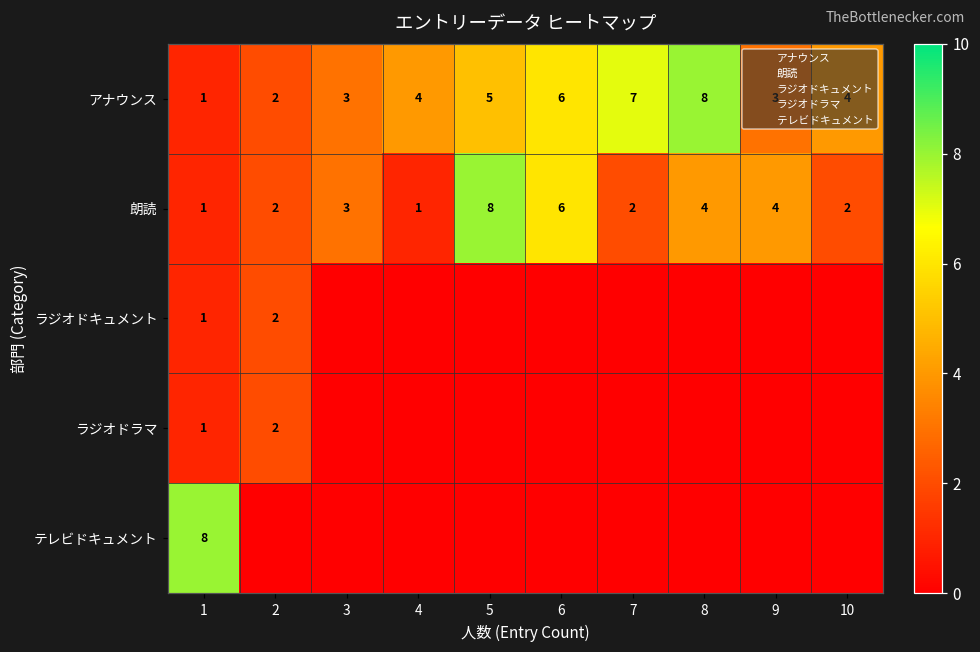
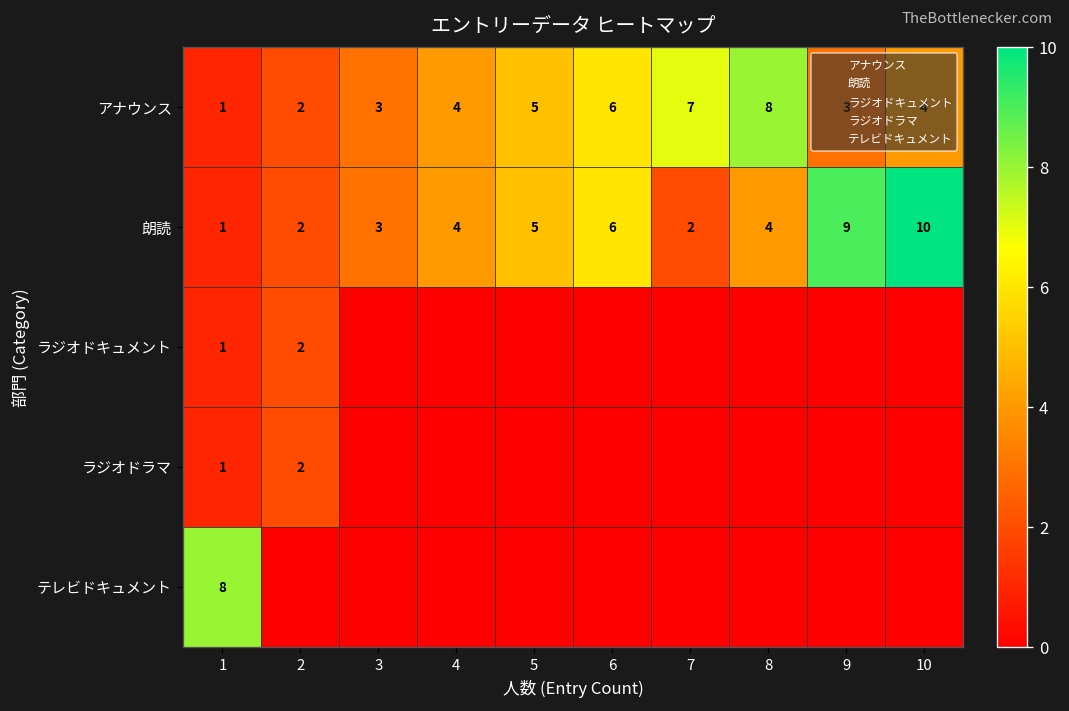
  {
    "アナウンス": {
      "1": 1,
      "2": 2,
      "3": 3,
      "4": 4,
      "5": 5,
      "6": 6,
      "7": 7,
      "8": 8
    },
    "朗読": {
      "1": 1,
      "2": 2,
      "3": 3,
-     "4": 1,
-     "5": 8,
+     "4": 4,
+     "5": 5,
      "6": 6,
      "7": 2,
      "8": 4,
-     "9": 4,
-     "10": 2
+     "9": 9,
+     "10": 10
    },
    "ラジオドキュメント": {
      "1": 1,
      "2": 2
    },
    "ラジオドラマ": {
      "1": 1,
      "2": 2
    },
    "テレビドキュメント": {
      "1": 8
    }
  }
